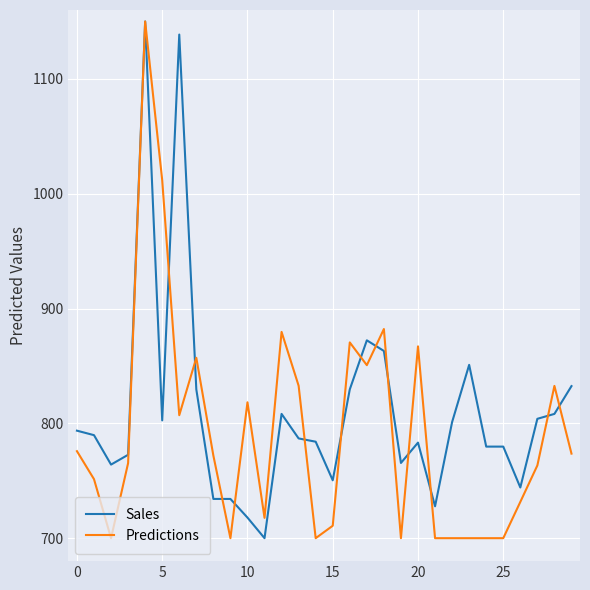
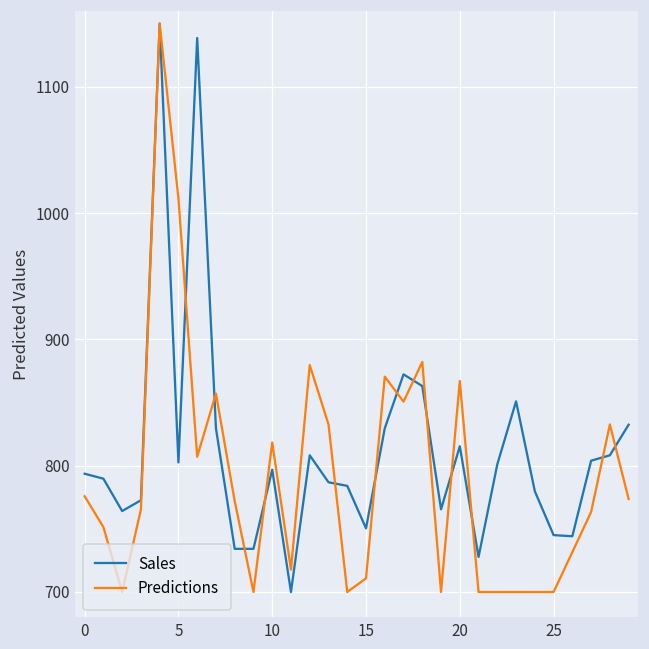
  {
    "Sales": {
      "0": 794,
      "5": 803,
-     "10": 718,
+     "10": 797,
      "15": 750,
-     "20": 783,
-     "25": 780
+     "20": 815,
+     "25": 745
    },
    "Predictions": {
      "0": 776,
      "5": 1012,
      "10": 818,
      "15": 711,
      "20": 867,
      "25": 700
    }
  }
